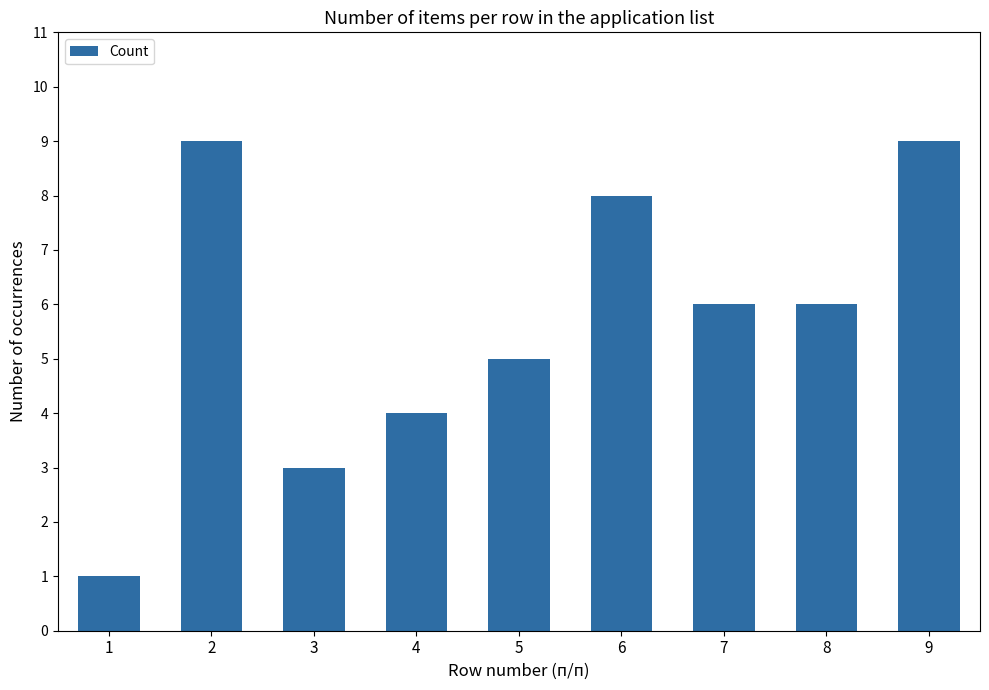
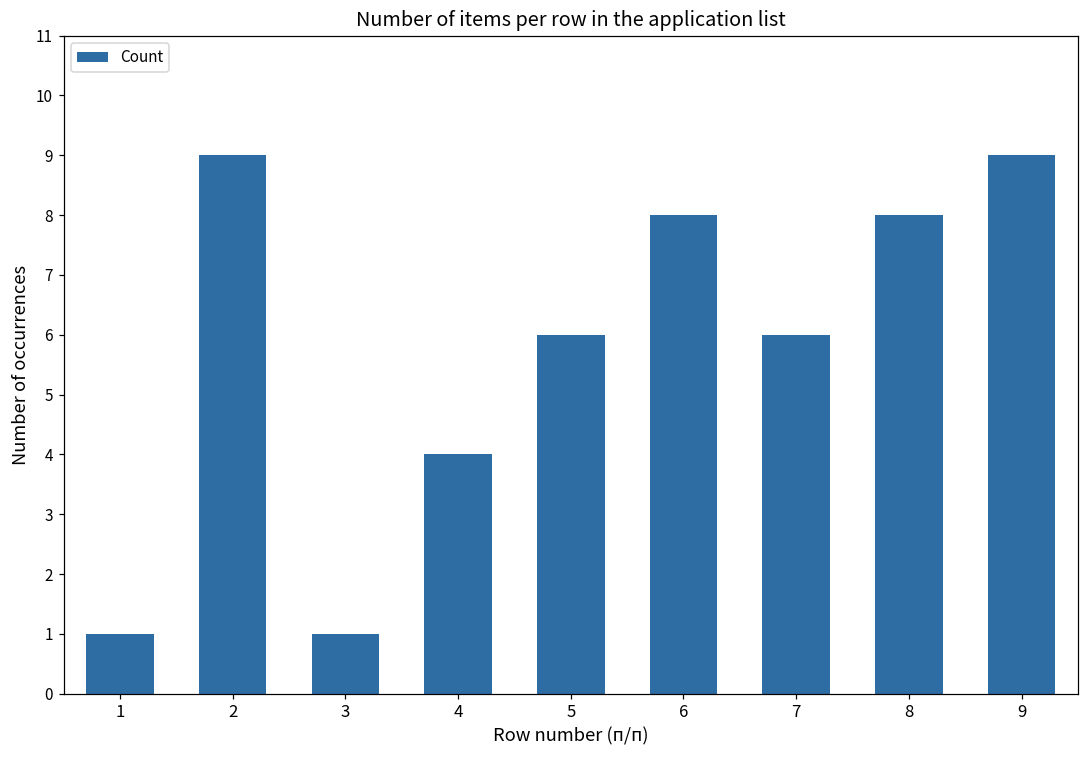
  {
    "1": 1,
    "2": 9,
-   "3": 3,
+   "3": 1,
    "4": 4,
-   "5": 5,
+   "5": 6,
    "6": 8,
    "7": 6,
-   "8": 6,
+   "8": 8,
    "9": 9
  }
